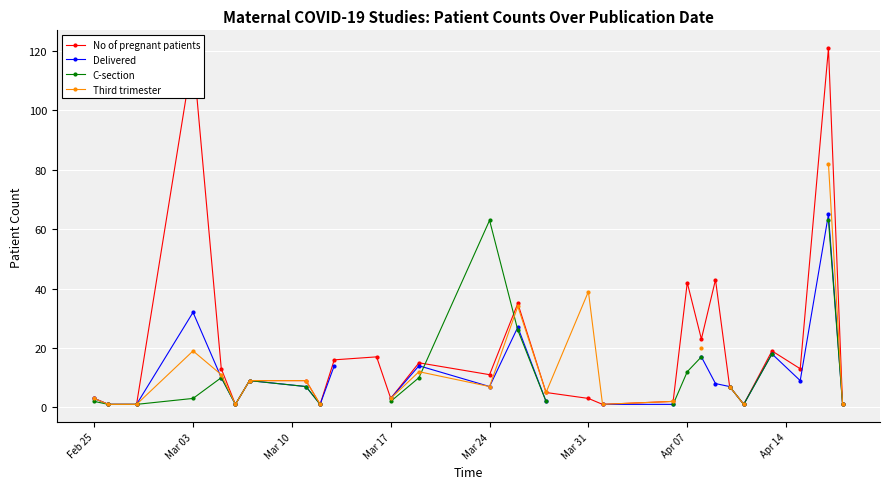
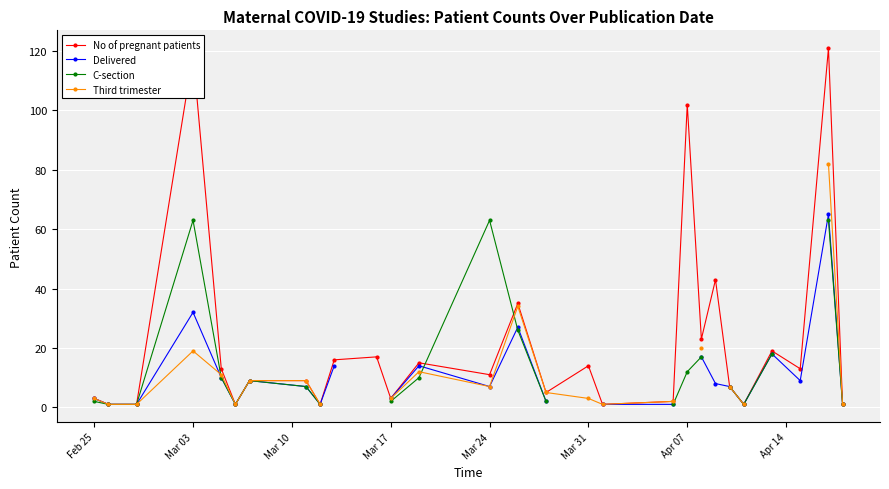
  {
    "No of pregnant patients": {
      "Mar 24": 11,
-     "Mar 31": 3,
-     "Apr 07": 42
+     "Mar 31": 14,
+     "Apr 07": 102
    },
    "Delivered": {
      "Mar 03": 32
    },
    "C-section": {
      "Feb 25": 2,
-     "Mar 03": 3,
+     "Mar 03": 63,
      "Mar 17": 2,
      "Mar 24": 63,
      "Apr 07": 12
    },
    "Third trimester": {
      "Mar 03": 19,
-     "Mar 31": 39
+     "Mar 31": 3
    }
  }
